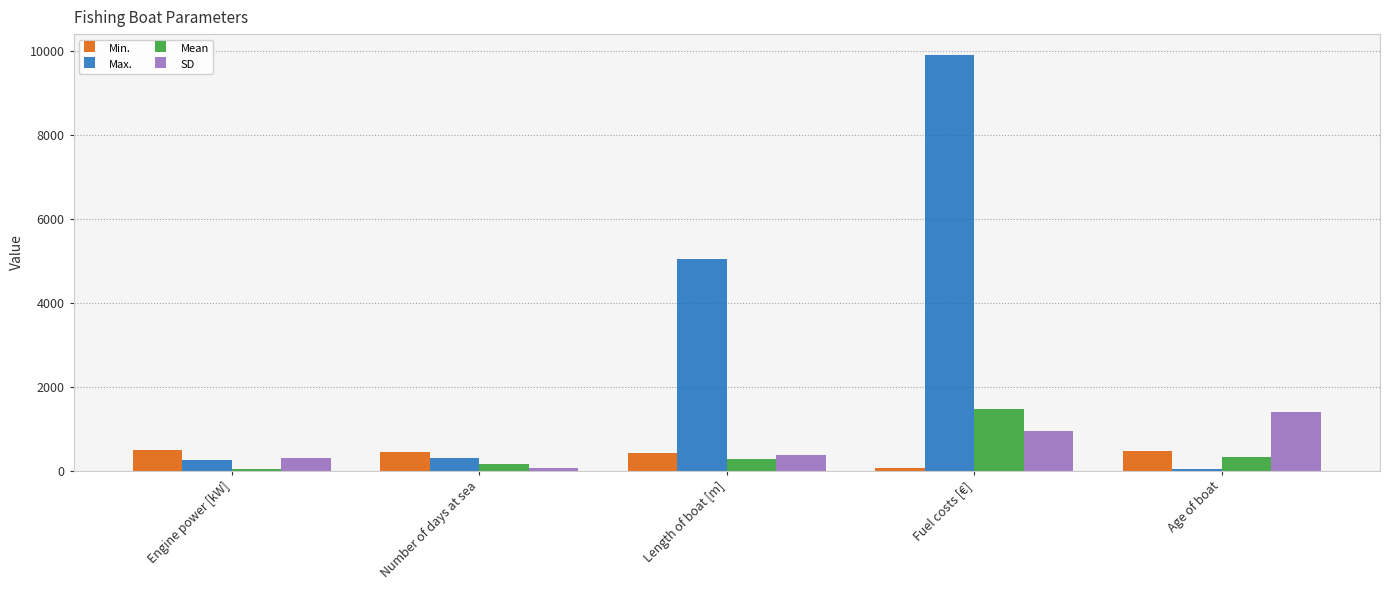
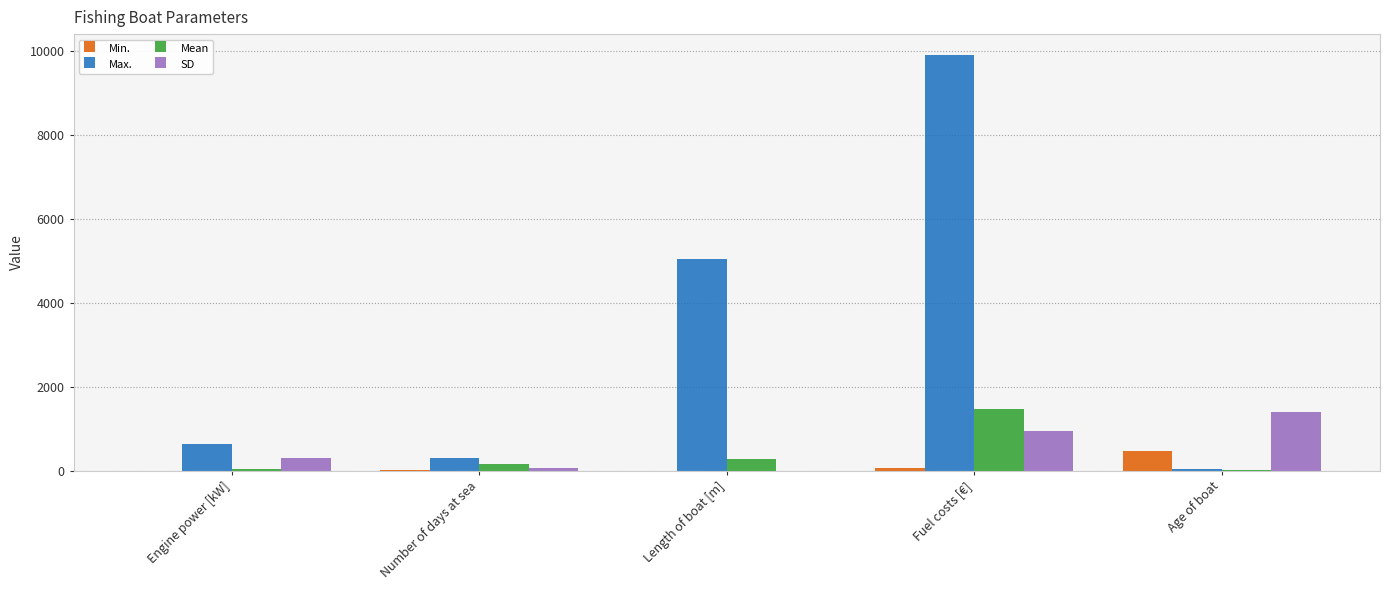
  {
    "Min.": {
-     "Engine power [kW]": 500,
-     "Number of days at sea": 500,
-     "Length of boat [m]": 400,
+     "Engine power [kW]": 0,
+     "Number of days at sea": 0,
+     "Length of boat [m]": 0,
      "Fuel costs [€]": 100,
      "Age of boat": 500
    },
    "Max.": {
-     "Engine power [kW]": 300,
+     "Engine power [kW]": 600,
      "Number of days at sea": 300,
      "Length of boat [m]": 5000,
      "Fuel costs [€]": 9900
    },
    "Mean": {
      "Number of days at sea": 200,
      "Length of boat [m]": 300,
      "Fuel costs [€]": 1500,
-     "Age of boat": 300
+     "Age of boat": 0
    },
    "SD": {
      "Engine power [kW]": 300,
      "Number of days at sea": 100,
-     "Length of boat [m]": 400,
+     "Length of boat [m]": 0,
      "Fuel costs [€]": 1000,
      "Age of boat": 1400
    }
  }
